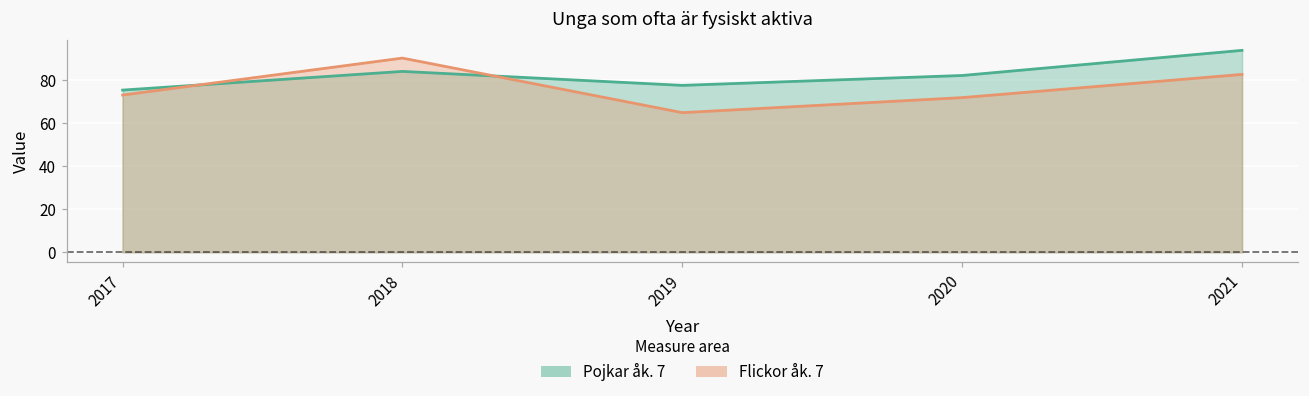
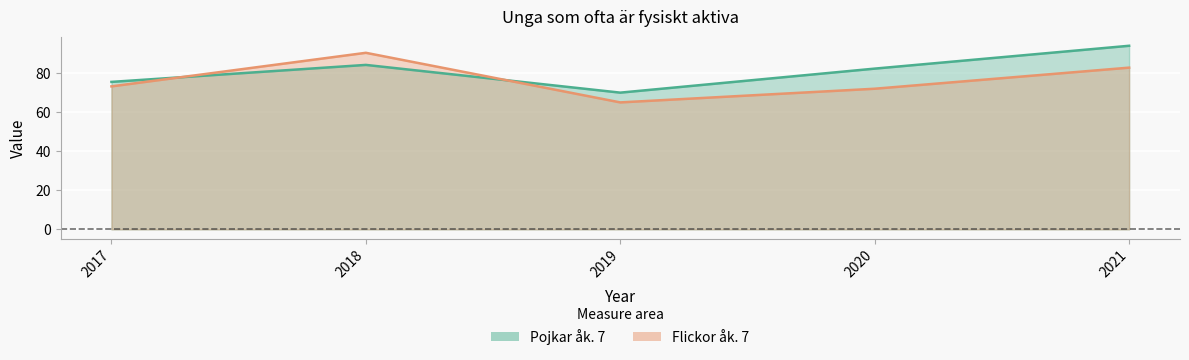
  {
    "Pojkar åk. 7": {
      "2017": 76,
      "2018": 84,
-     "2019": 78,
+     "2019": 70,
      "2020": 82,
      "2021": 94
    },
    "Flickor åk. 7": {
      "2017": 73,
      "2018": 90,
      "2019": 65,
      "2020": 72,
      "2021": 83
    }
  }
